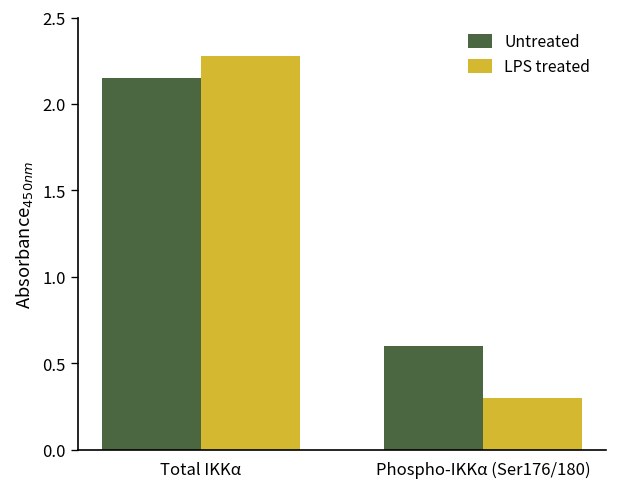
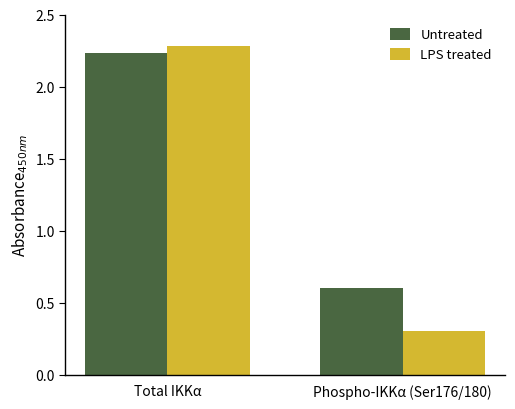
  {
    "Untreated": {
-     "Total IKKα": 2.15,
+     "Total IKKα": 2.23,
      "Phospho-IKKα (Ser176/180)": 0.60
    },
    "LPS treated": {
      "Total IKKα": 2.28,
      "Phospho-IKKα (Ser176/180)": 0.30
    }
  }
